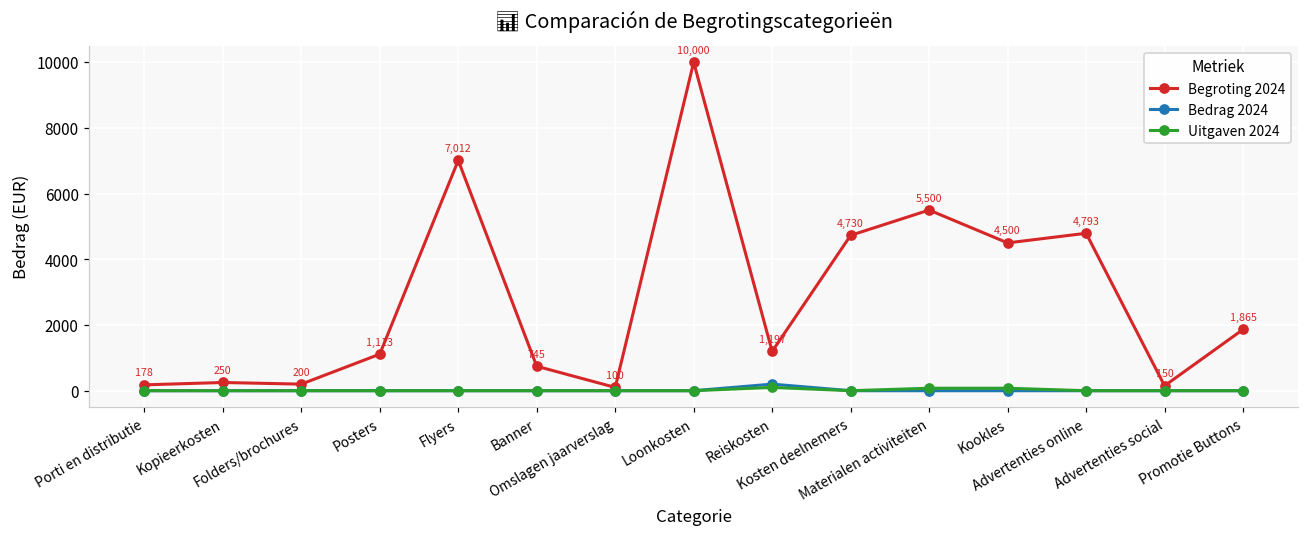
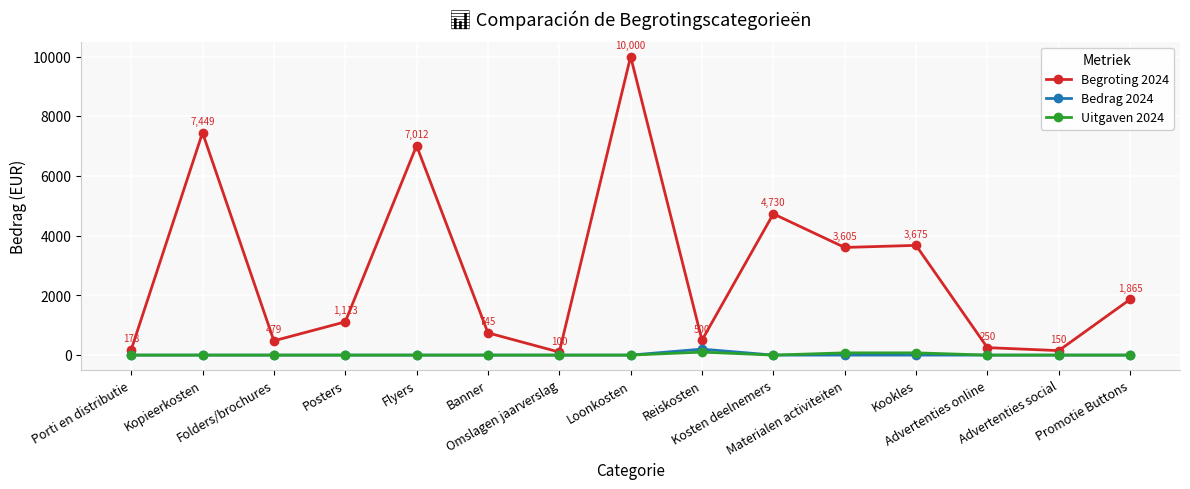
  {
    "Begroting 2024": {
      "Porti en distributie": "178",
-     "Kopieerkosten": "250",
-     "Folders/brochures": "200",
+     "Kopieerkosten": "7,449",
+     "Folders/brochures": "479",
      "Posters": "1,113",
      "Flyers": "7,012",
      "Banner": "745",
      "Omslagen jaarverslag": "100",
      "Loonkosten": "10,000",
-     "Reiskosten": "1,197",
+     "Reiskosten": "500",
      "Kosten deelnemers": "4,730",
-     "Materialen activiteiten": "5,500",
-     "Kookles": "4,500",
-     "Advertenties online": "4,793",
+     "Materialen activiteiten": "3,605",
+     "Kookles": "3,675",
+     "Advertenties online": "250",
      "Advertenties social": "150",
      "Promotie Buttons": "1,865"
    },
    "Bedrag 2024": {
      "Reiskosten": "200"
    },
    "Uitgaven 2024": {
      "Reiskosten": "100"
    }
  }
